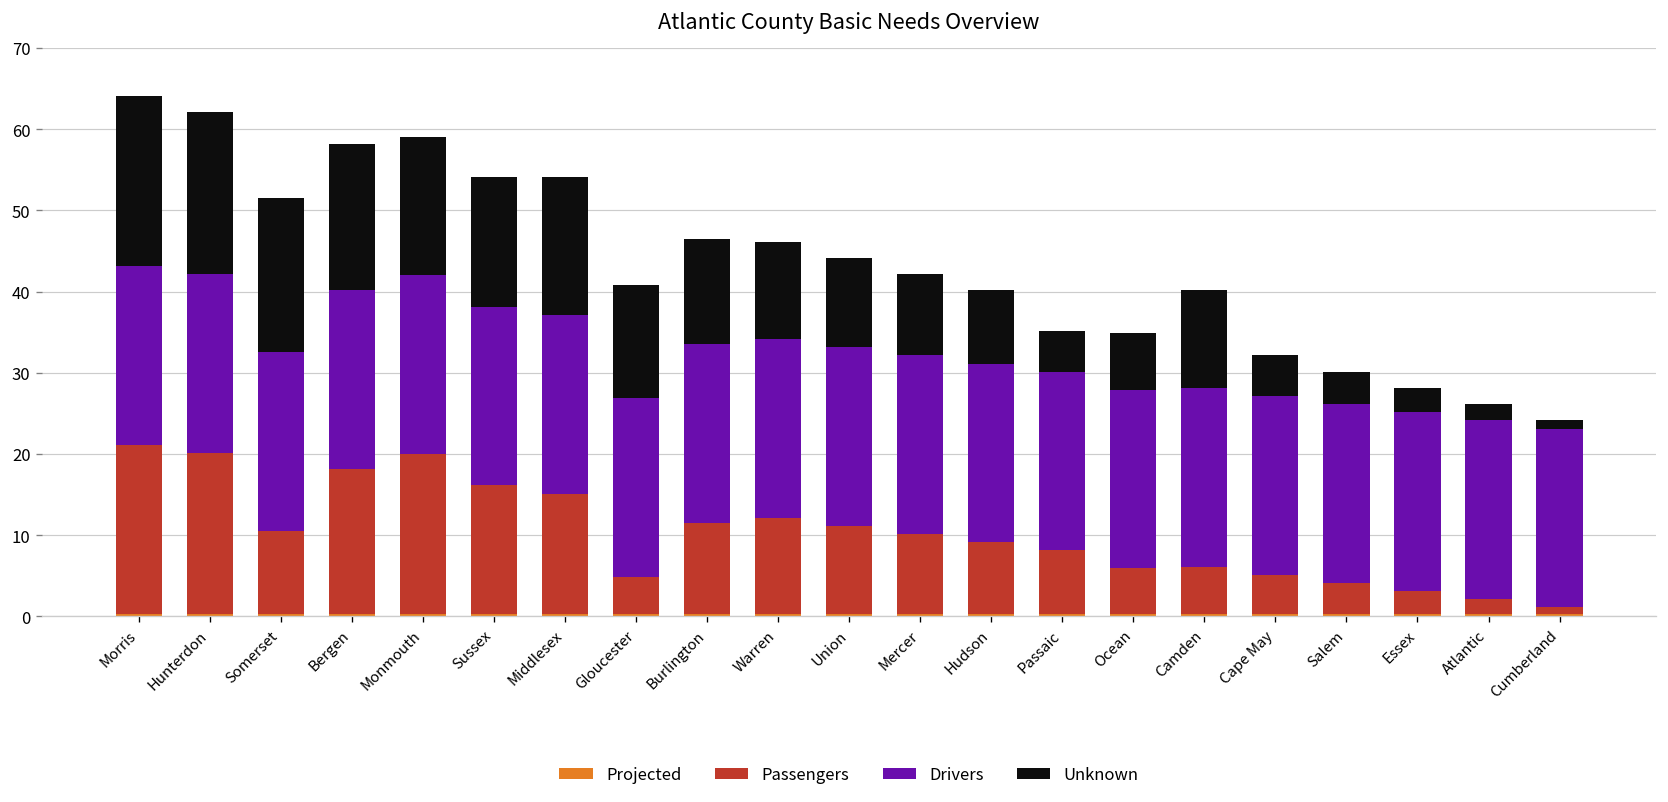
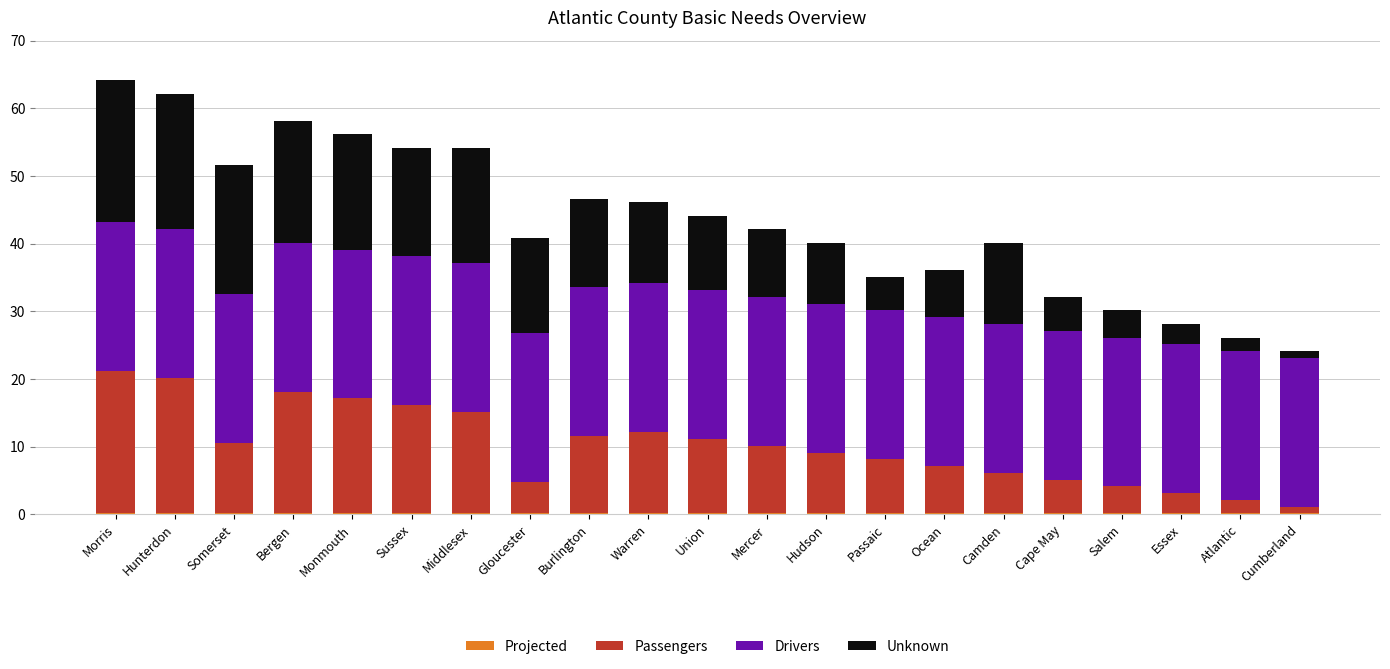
  {
    "Passengers": {
      "Morris": 21,
      "Hunterdon": 20,
      "Somerset": 10,
      "Bergen": 18,
-     "Monmouth": 20,
+     "Monmouth": 17,
      "Sussex": 16,
      "Middlesex": 15,
      "Gloucester": 5,
      "Burlington": 11,
      "Warren": 12,
      "Union": 11,
      "Mercer": 10,
      "Hudson": 9,
      "Passaic": 8,
-     "Ocean": 6,
+     "Ocean": 7,
      "Camden": 6,
      "Cape May": 5,
      "Salem": 4,
      "Essex": 3,
      "Atlantic": 2,
      "Cumberland": 1
    },
    "Drivers": {
      "Morris": 22,
      "Hunterdon": 22,
      "Somerset": 22,
      "Bergen": 22,
      "Monmouth": 22,
      "Sussex": 22,
      "Middlesex": 22,
      "Gloucester": 22,
      "Burlington": 22,
      "Warren": 22,
      "Union": 22,
      "Mercer": 22,
      "Hudson": 22,
      "Passaic": 22,
      "Ocean": 22,
      "Camden": 22,
      "Cape May": 22,
      "Salem": 22,
      "Essex": 22,
      "Atlantic": 22,
      "Cumberland": 22
    },
    "Unknown": {
      "Morris": 21,
      "Hunterdon": 20,
      "Somerset": 19,
      "Bergen": 18,
      "Monmouth": 17,
      "Sussex": 16,
      "Middlesex": 17,
      "Gloucester": 14,
      "Burlington": 13,
      "Warren": 12,
      "Union": 11,
      "Mercer": 10,
      "Hudson": 9,
      "Passaic": 5,
      "Ocean": 7,
      "Camden": 12,
      "Cape May": 5,
      "Salem": 4,
      "Essex": 3,
      "Atlantic": 2,
      "Cumberland": 1
    }
  }
